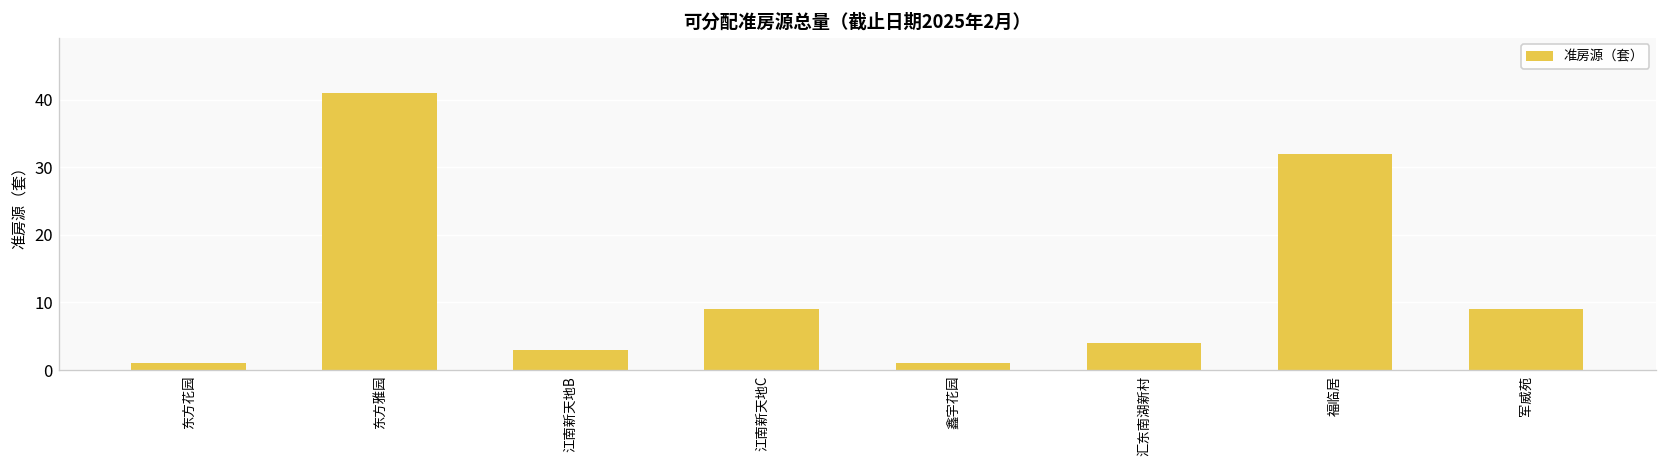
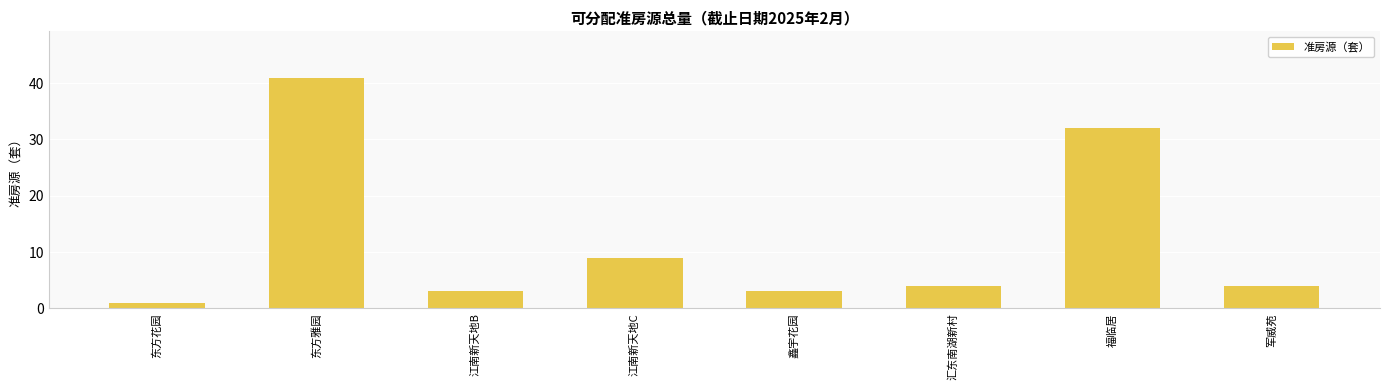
  {
    "东方花园": 1,
    "东方雅园": 41,
    "江南新天地B": 3,
    "江南新天地C": 9,
-   "鑫宇花园": 1,
+   "鑫宇花园": 3,
    "汇东南湖新村": 4,
    "福临居": 32,
-   "军威苑": 9
+   "军威苑": 4
  }
